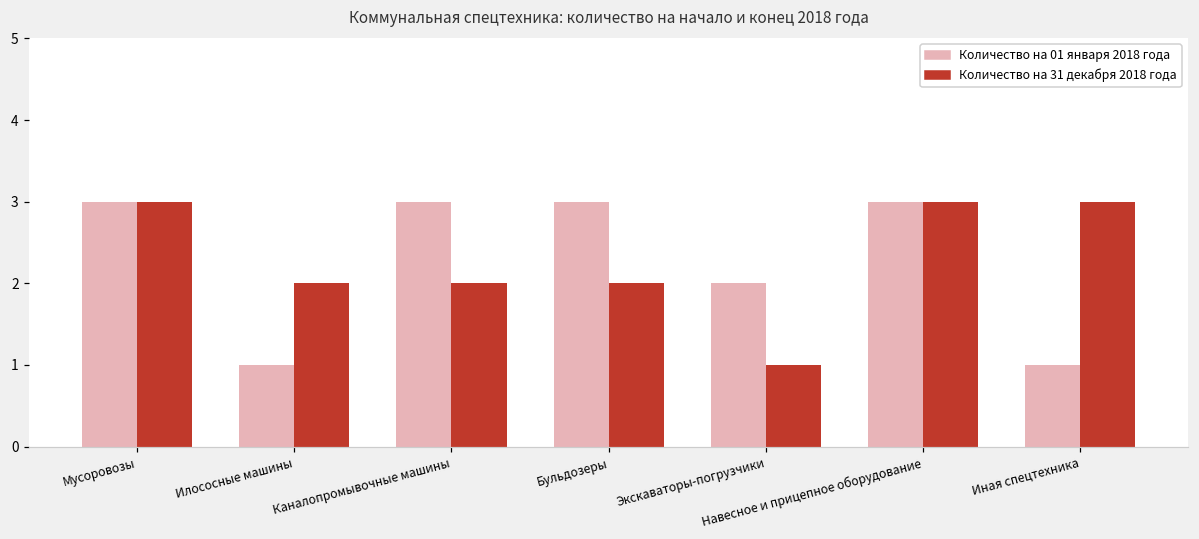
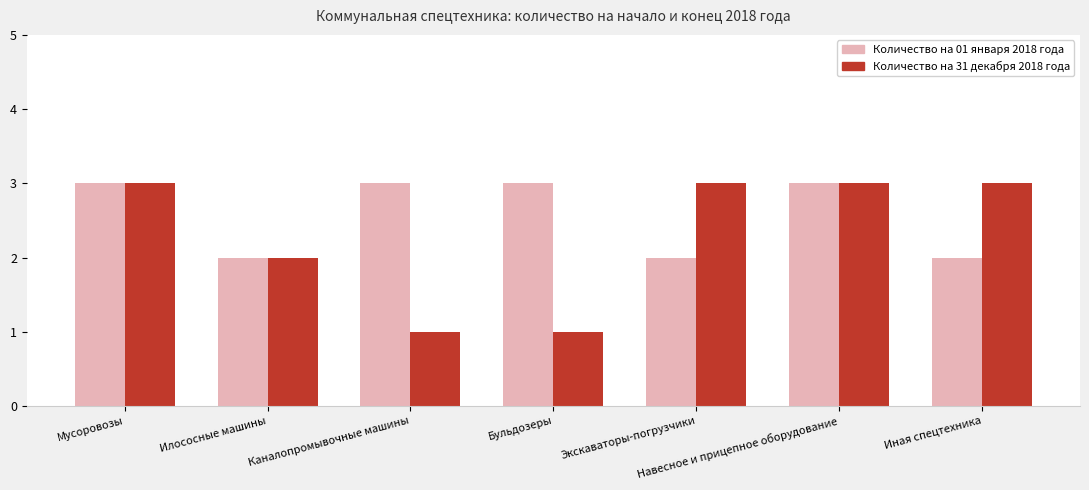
  {
    "Количество на 01 января 2018 года": {
      "Мусоровозы": 3,
-     "Илососные машины": 1,
+     "Илососные машины": 2,
      "Каналопромывочные машины": 3,
      "Бульдозеры": 3,
      "Экскаваторы-погрузчики": 2,
      "Навесное и прицепное оборудование": 3,
-     "Иная спецтехника": 1
+     "Иная спецтехника": 2
    },
    "Количество на 31 декабря 2018 года": {
      "Мусоровозы": 3,
      "Илососные машины": 2,
-     "Каналопромывочные машины": 2,
-     "Бульдозеры": 2,
-     "Экскаваторы-погрузчики": 1,
+     "Каналопромывочные машины": 1,
+     "Бульдозеры": 1,
+     "Экскаваторы-погрузчики": 3,
      "Навесное и прицепное оборудование": 3,
      "Иная спецтехника": 3
    }
  }
